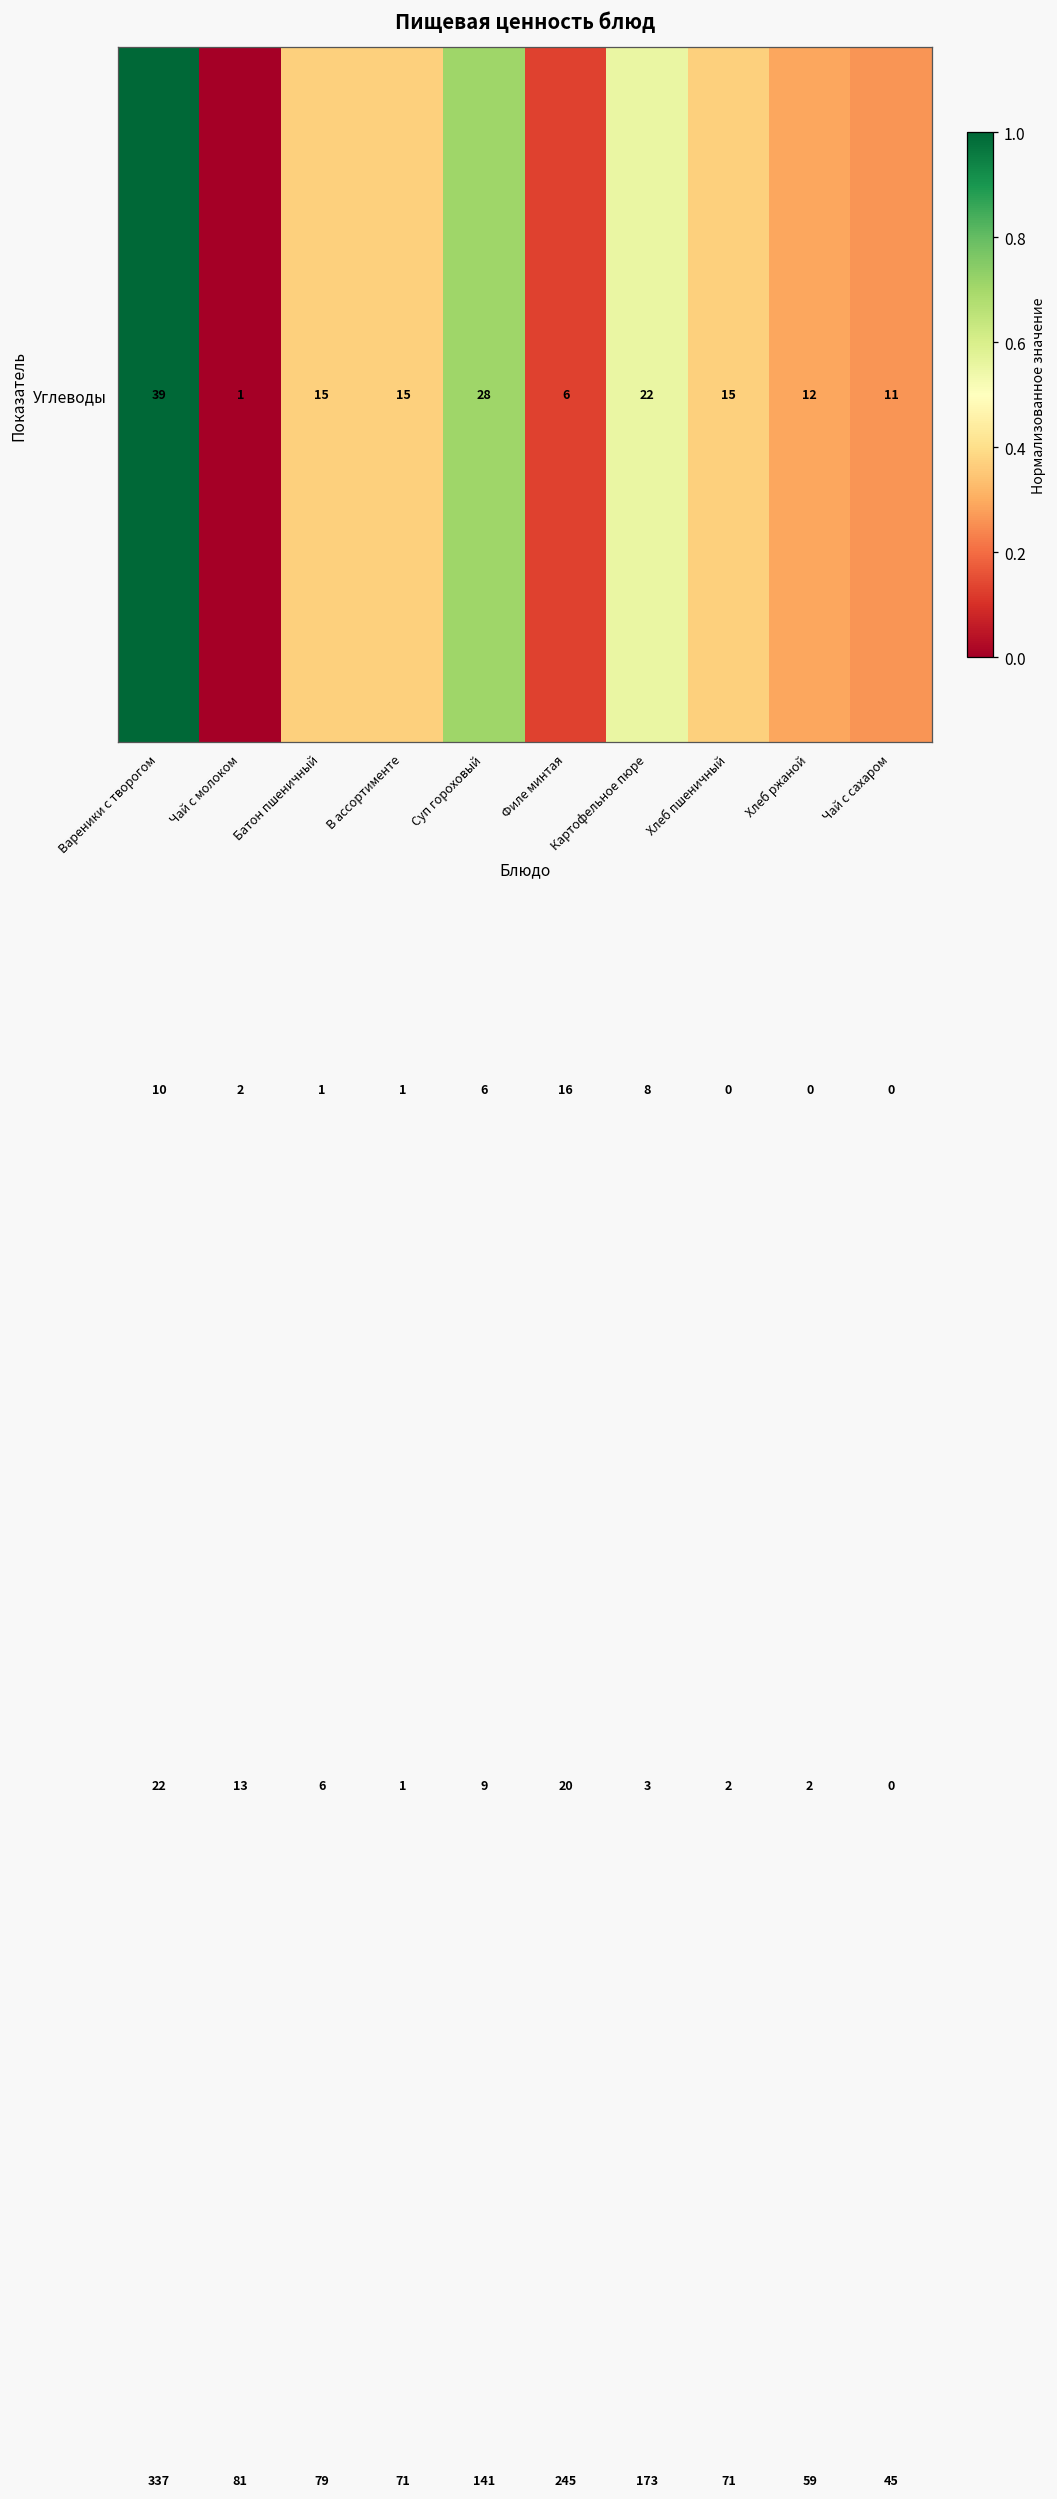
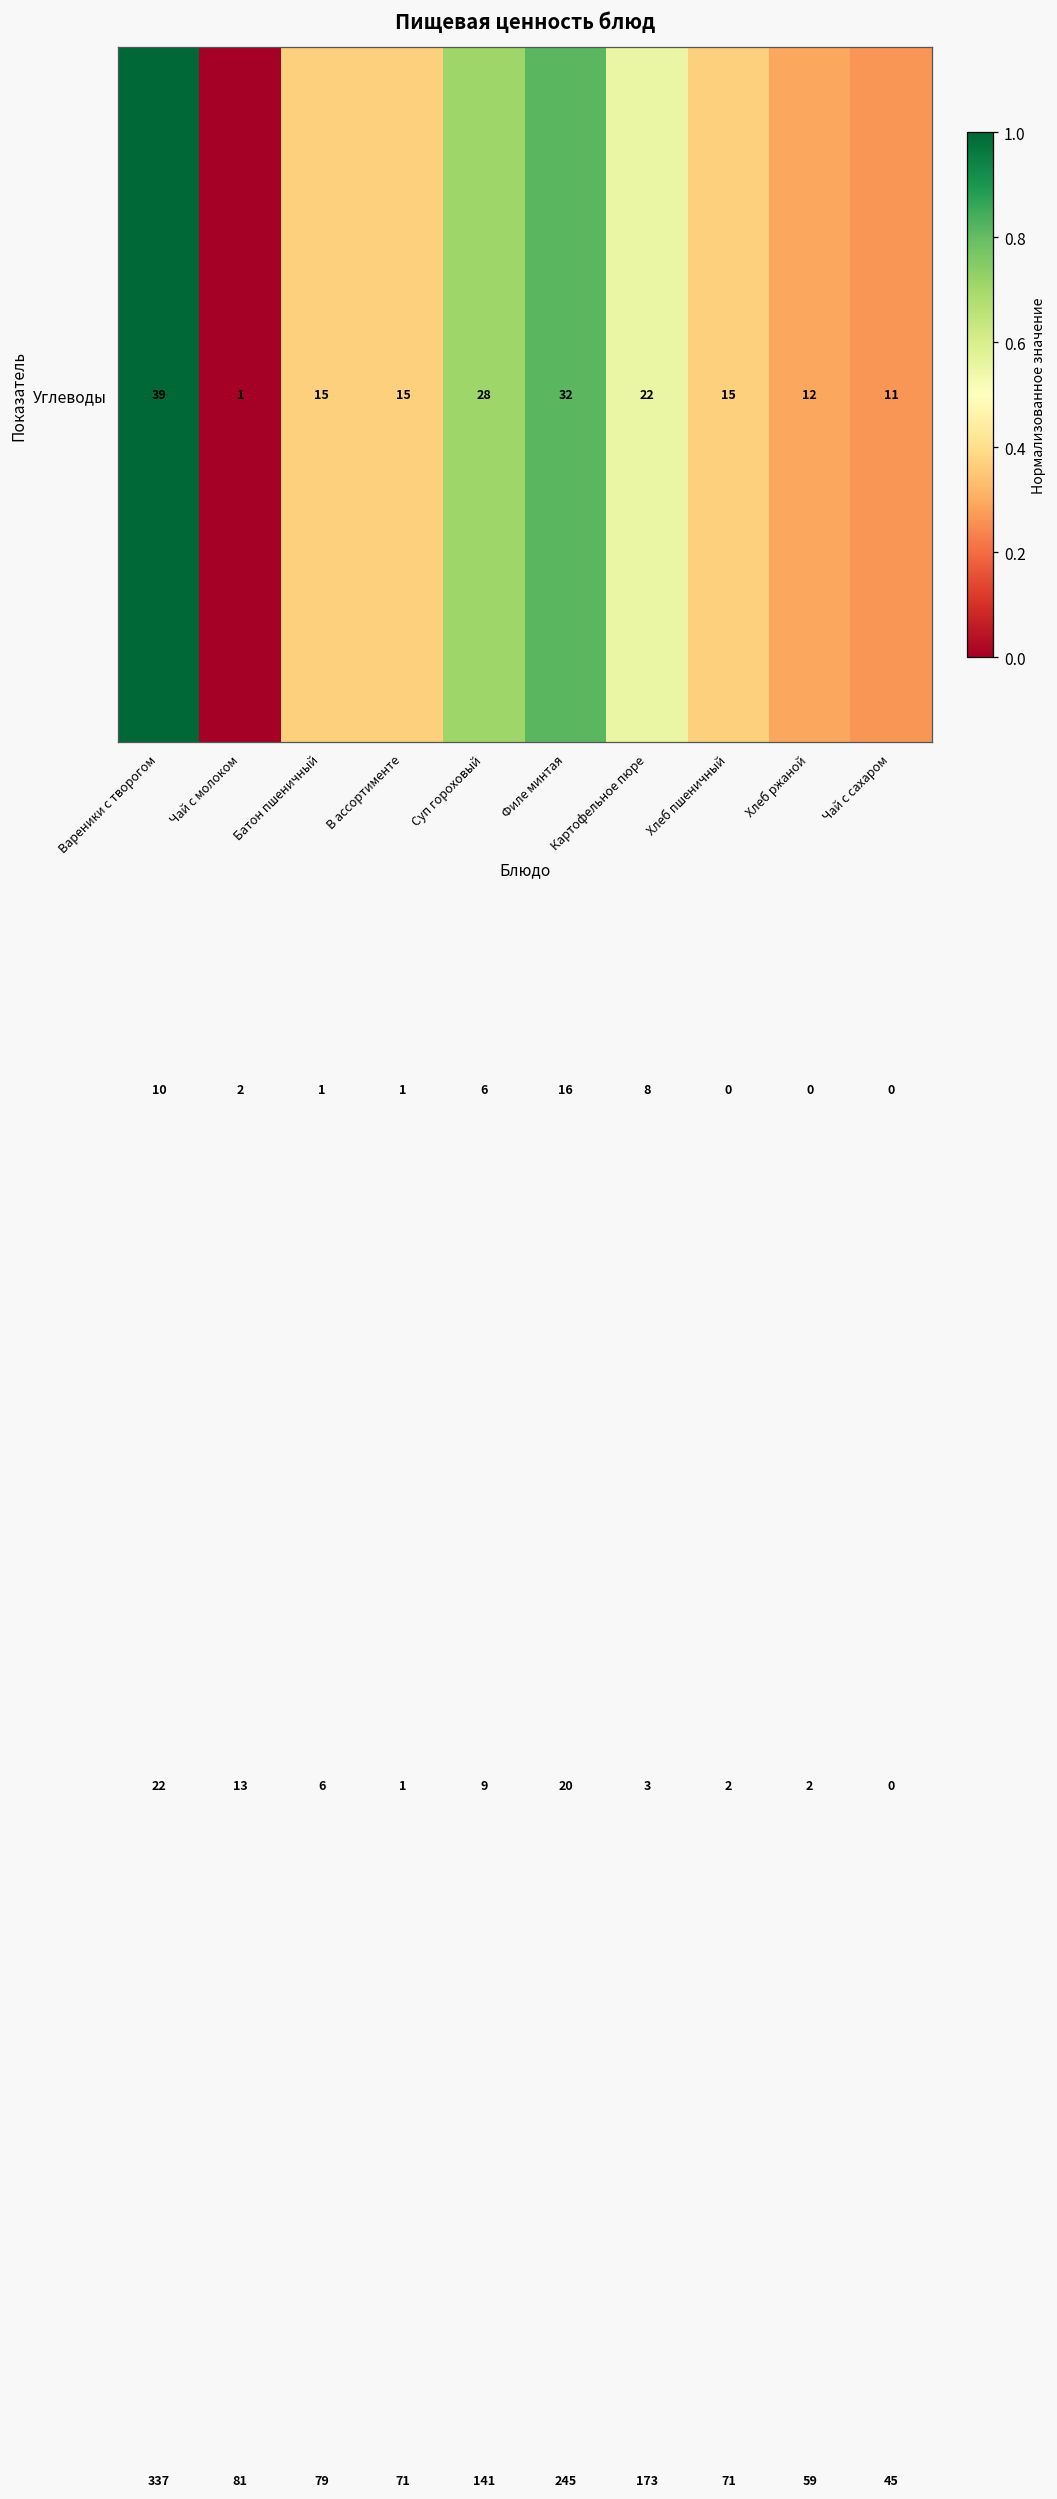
  {
    "Углеводы": {
      "Вареники с творогом": 39,
      "Чай с молоком": 1,
      "Батон пшеничный": 15,
      "В ассортименте": 15,
      "Суп гороховый": 28,
-     "Филе минтая": 6,
+     "Филе минтая": 32,
      "Картофельное пюре": 22,
      "Хлеб пшеничный": 15,
      "Хлеб ржаной": 12,
      "Чай с сахаром": 11
    }
  }
